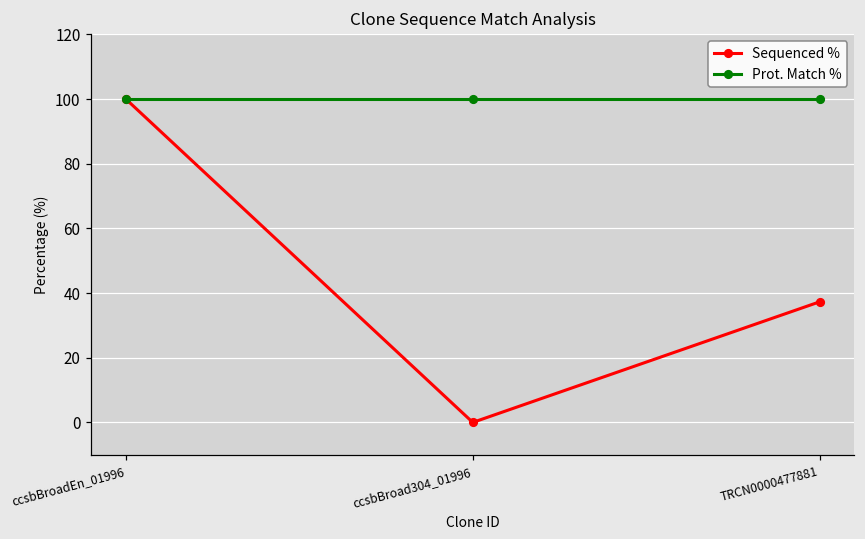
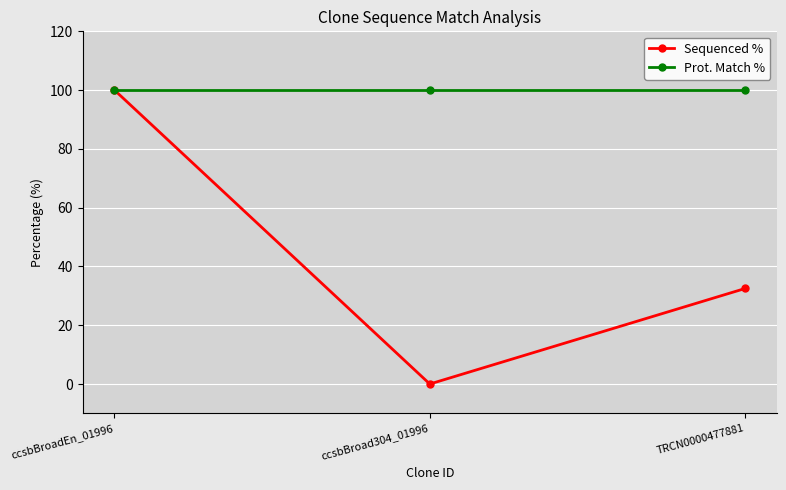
  {
    "Sequenced %": {
      "ccsbBroad304_01996": 0,
-     "TRCN0000477881": 37
+     "TRCN0000477881": 33
    },
    "Prot. Match %": {
      "ccsbBroad304_01996": 100,
      "TRCN0000477881": 100
    }
  }
